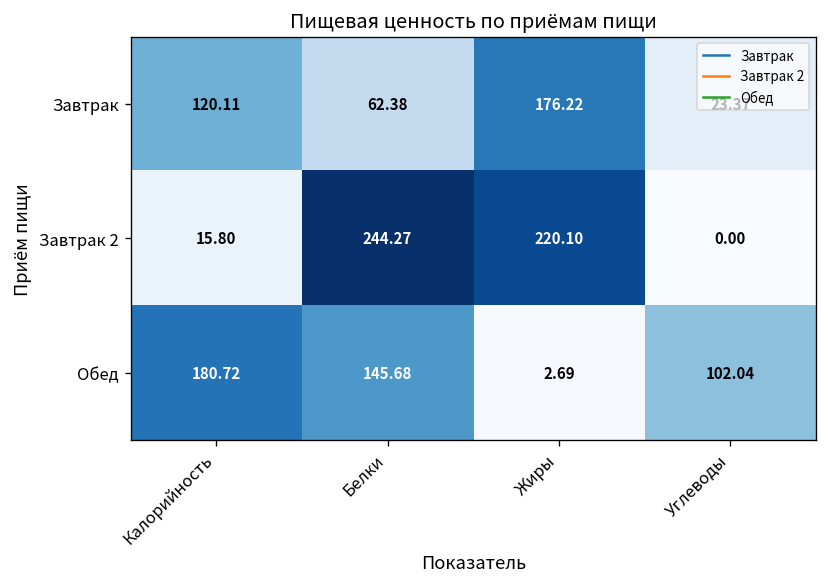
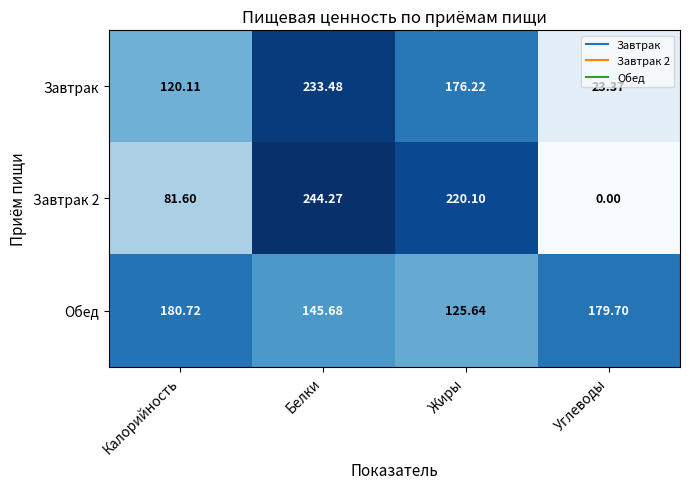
  {
    "Завтрак": {
      "Калорийность": 120.11,
-     "Белки": 62.38,
+     "Белки": 233.48,
      "Жиры": 176.22
    },
    "Завтрак 2": {
-     "Калорийность": 15.80,
+     "Калорийность": 81.60,
      "Белки": 244.27,
      "Жиры": 220.10,
      "Углеводы": 0.00
    },
    "Обед": {
      "Калорийность": 180.72,
      "Белки": 145.68,
-     "Жиры": 2.69,
-     "Углеводы": 102.04
+     "Жиры": 125.64,
+     "Углеводы": 179.70
    }
  }
